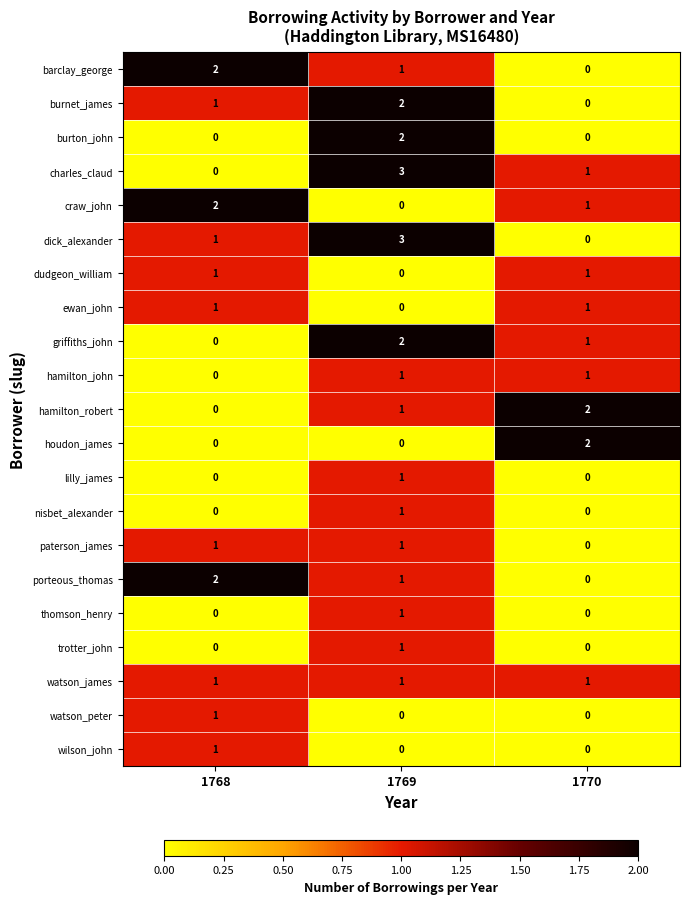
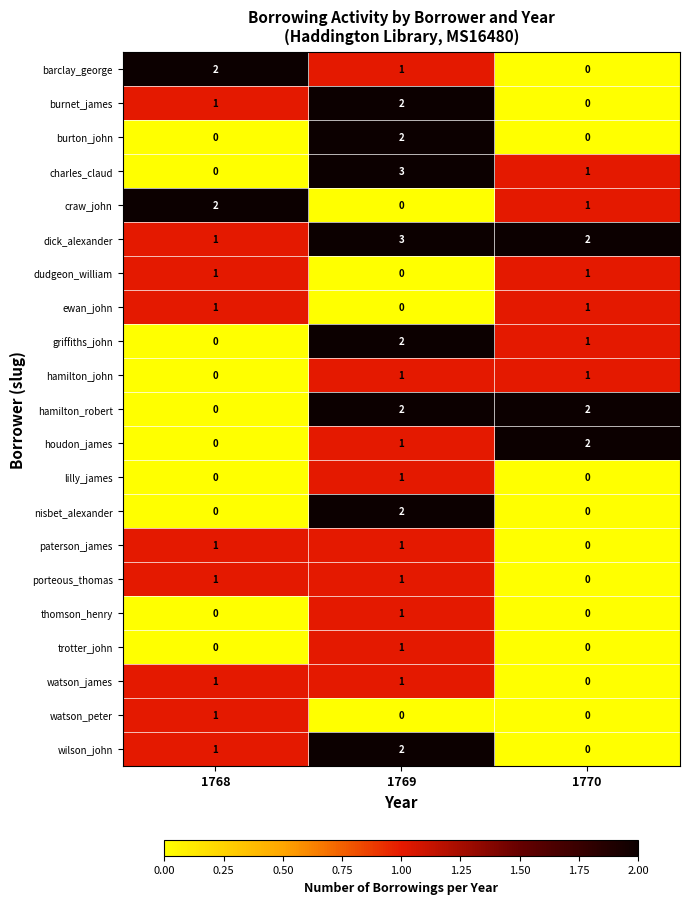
  {
    "barclay_george": {
      "1768": 2,
      "1769": 1,
      "1770": 0
    },
    "burnet_james": {
      "1768": 1,
      "1769": 2,
      "1770": 0
    },
    "burton_john": {
      "1768": 0,
      "1769": 2,
      "1770": 0
    },
    "charles_claud": {
      "1768": 0,
      "1769": 3,
      "1770": 1
    },
    "craw_john": {
      "1768": 2,
      "1769": 0,
      "1770": 1
    },
    "dick_alexander": {
      "1768": 1,
      "1769": 3,
-     "1770": 0
+     "1770": 2
    },
    "dudgeon_william": {
      "1768": 1,
      "1769": 0,
      "1770": 1
    },
    "ewan_john": {
      "1768": 1,
      "1769": 0,
      "1770": 1
    },
    "griffiths_john": {
      "1768": 0,
      "1769": 2,
      "1770": 1
    },
    "hamilton_john": {
      "1768": 0,
      "1769": 1,
      "1770": 1
    },
    "hamilton_robert": {
      "1768": 0,
-     "1769": 1,
+     "1769": 2,
      "1770": 2
    },
    "houdon_james": {
      "1768": 0,
-     "1769": 0,
+     "1769": 1,
      "1770": 2
    },
    "lilly_james": {
      "1768": 0,
      "1769": 1,
      "1770": 0
    },
    "nisbet_alexander": {
      "1768": 0,
-     "1769": 1,
+     "1769": 2,
      "1770": 0
    },
    "paterson_james": {
      "1768": 1,
      "1769": 1,
      "1770": 0
    },
    "porteous_thomas": {
-     "1768": 2,
+     "1768": 1,
      "1769": 1,
      "1770": 0
    },
    "thomson_henry": {
      "1768": 0,
      "1769": 1,
      "1770": 0
    },
    "trotter_john": {
      "1768": 0,
      "1769": 1,
      "1770": 0
    },
    "watson_james": {
      "1768": 1,
      "1769": 1,
-     "1770": 1
+     "1770": 0
    },
    "watson_peter": {
      "1768": 1,
      "1769": 0,
      "1770": 0
    },
    "wilson_john": {
      "1768": 1,
-     "1769": 0,
+     "1769": 2,
      "1770": 0
    }
  }
